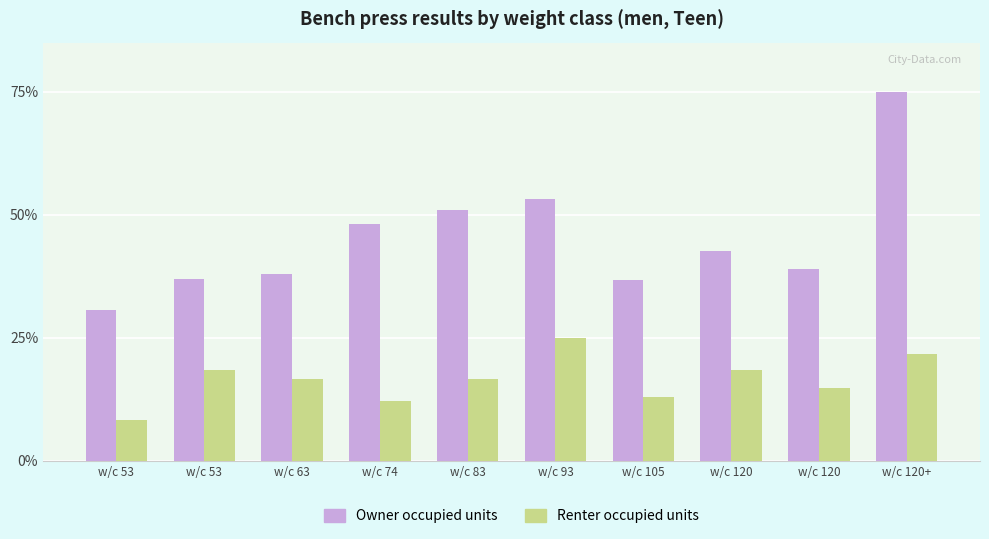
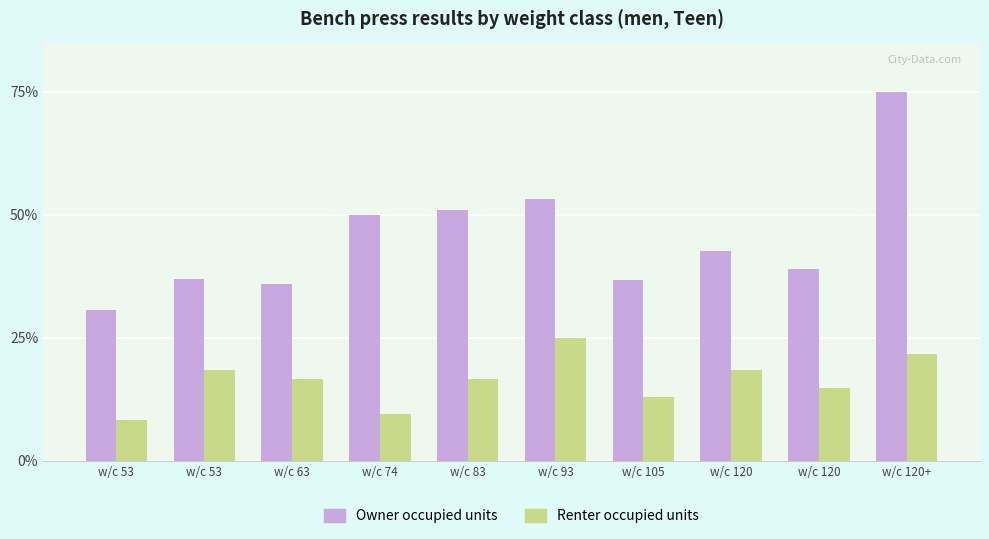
  {
    "Owner occupied units": {
-     "w/c 63": "38%",
-     "w/c 74": "48%",
+     "w/c 63": "36%",
+     "w/c 74": "50%",
      "w/c 83": "51%",
      "w/c 93": "53%",
      "w/c 105": "37%",
      "w/c 120+": "75%"
    },
    "Renter occupied units": {
      "w/c 63": "17%",
-     "w/c 74": "12%",
+     "w/c 74": "9%",
      "w/c 83": "17%",
      "w/c 93": "25%",
      "w/c 105": "13%",
      "w/c 120+": "22%"
    }
  }
